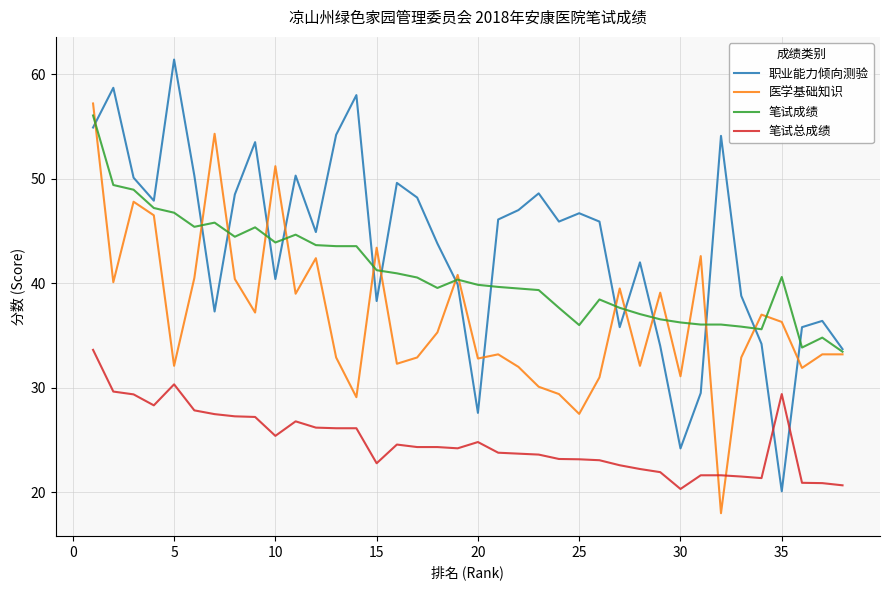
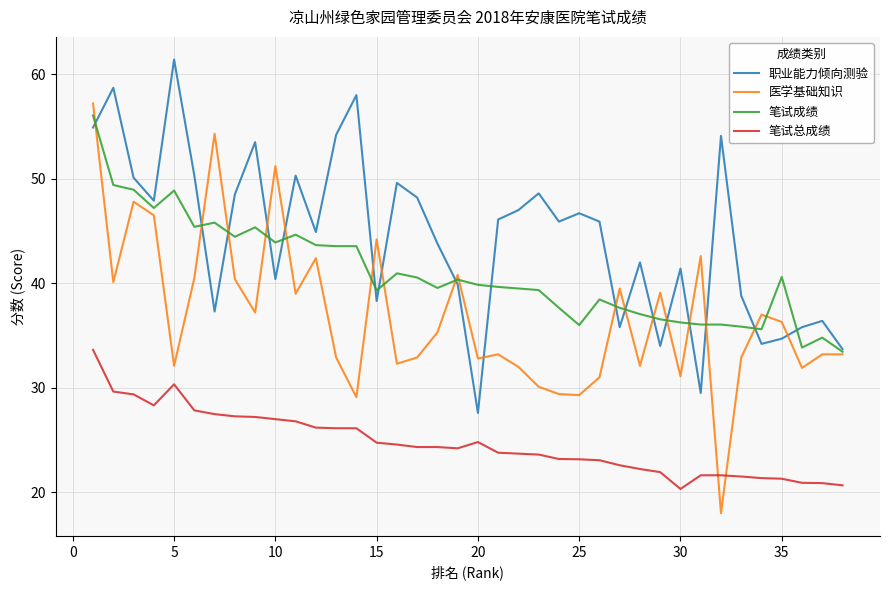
  {
    "职业能力倾向测验": {
      "5": 61.4,
      "10": 40.4,
      "15": 38.3,
      "20": 27.6,
      "25": 46.7,
-     "30": 24.2,
-     "35": 20.1
+     "30": 41.4,
+     "35": 34.7
    },
    "医学基础知识": {
      "5": 32.1,
      "10": 51.2,
-     "15": 43.4,
+     "15": 44.2,
      "20": 32.8,
-     "25": 27.5,
+     "25": 29.3,
      "30": 31.1,
      "35": 36.3
    },
    "笔试成绩": {
-     "5": 46.8,
+     "5": 48.9,
      "10": 43.9,
-     "15": 41.3,
+     "15": 39.3,
      "20": 39.9,
      "25": 36.0,
      "30": 36.3,
      "35": 40.6
    },
    "笔试总成绩": {
      "5": 30.3,
-     "10": 25.4,
-     "15": 22.8,
+     "10": 27.0,
+     "15": 24.8,
      "20": 24.8,
      "25": 23.2,
      "30": 20.3,
-     "35": 29.4
+     "35": 21.3
    }
  }
